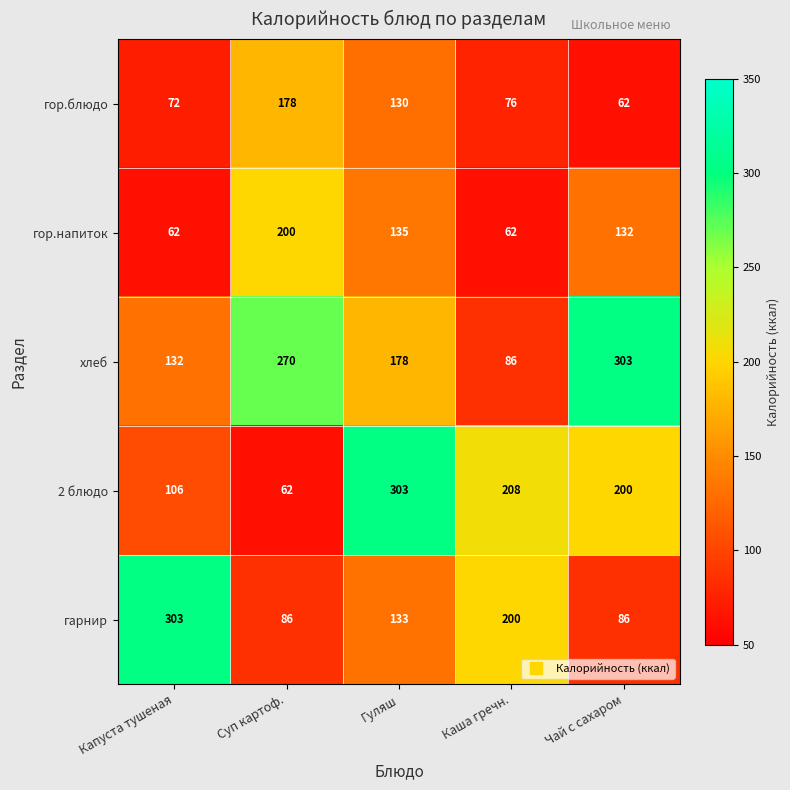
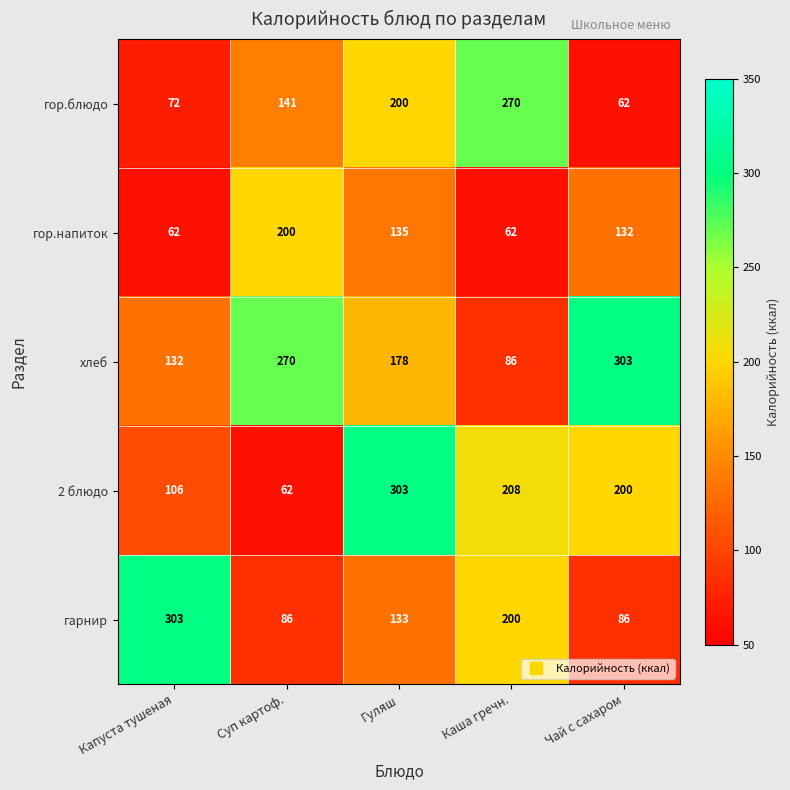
  {
    "гор.блюдо": {
      "Капуста тушеная": 72,
-     "Суп картоф.": 178,
-     "Гуляш": 130,
-     "Каша гречн.": 76,
+     "Суп картоф.": 141,
+     "Гуляш": 200,
+     "Каша гречн.": 270,
      "Чай с сахаром": 62
    },
    "гор.напиток": {
      "Капуста тушеная": 62,
      "Суп картоф.": 200,
      "Гуляш": 135,
      "Каша гречн.": 62,
      "Чай с сахаром": 132
    },
    "хлеб": {
      "Капуста тушеная": 132,
      "Суп картоф.": 270,
      "Гуляш": 178,
      "Каша гречн.": 86,
      "Чай с сахаром": 303
    },
    "2 блюдо": {
      "Капуста тушеная": 106,
      "Суп картоф.": 62,
      "Гуляш": 303,
      "Каша гречн.": 208,
      "Чай с сахаром": 200
    },
    "гарнир": {
      "Капуста тушеная": 303,
      "Суп картоф.": 86,
      "Гуляш": 133,
      "Каша гречн.": 200,
      "Чай с сахаром": 86
    }
  }
